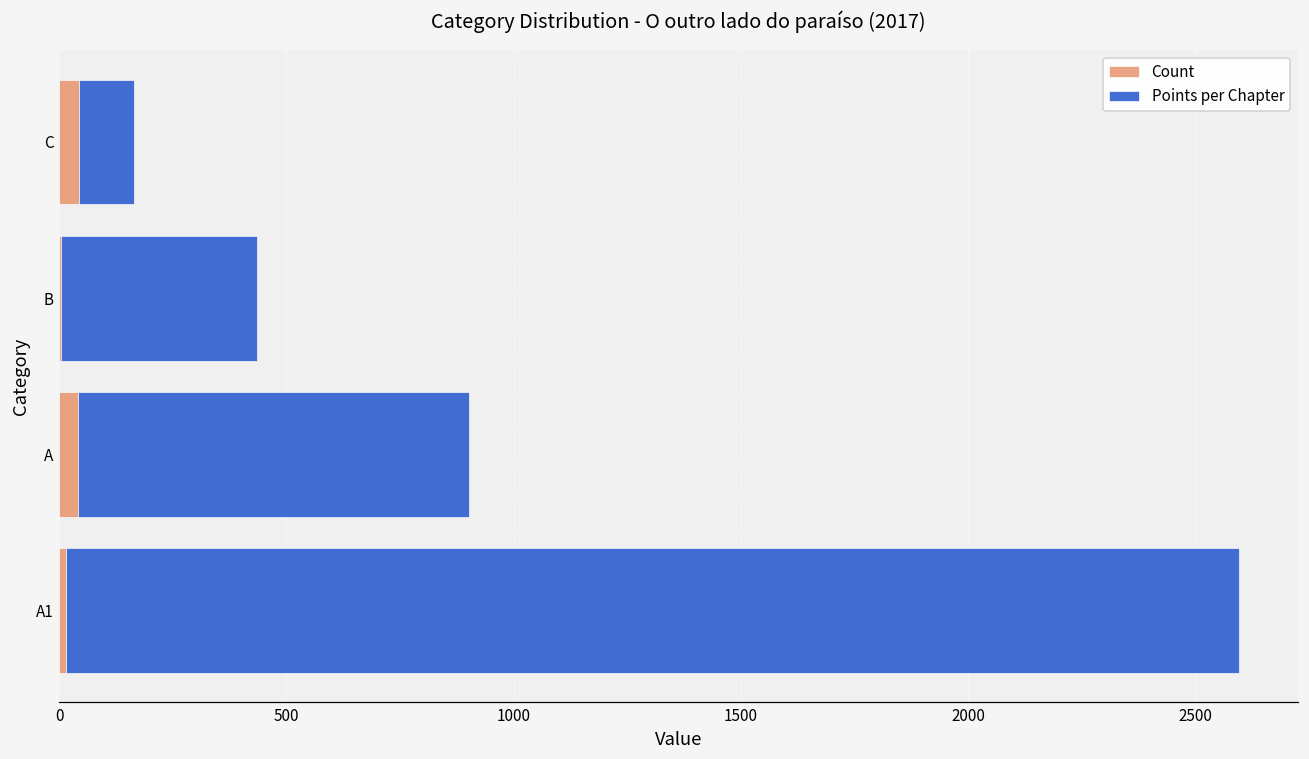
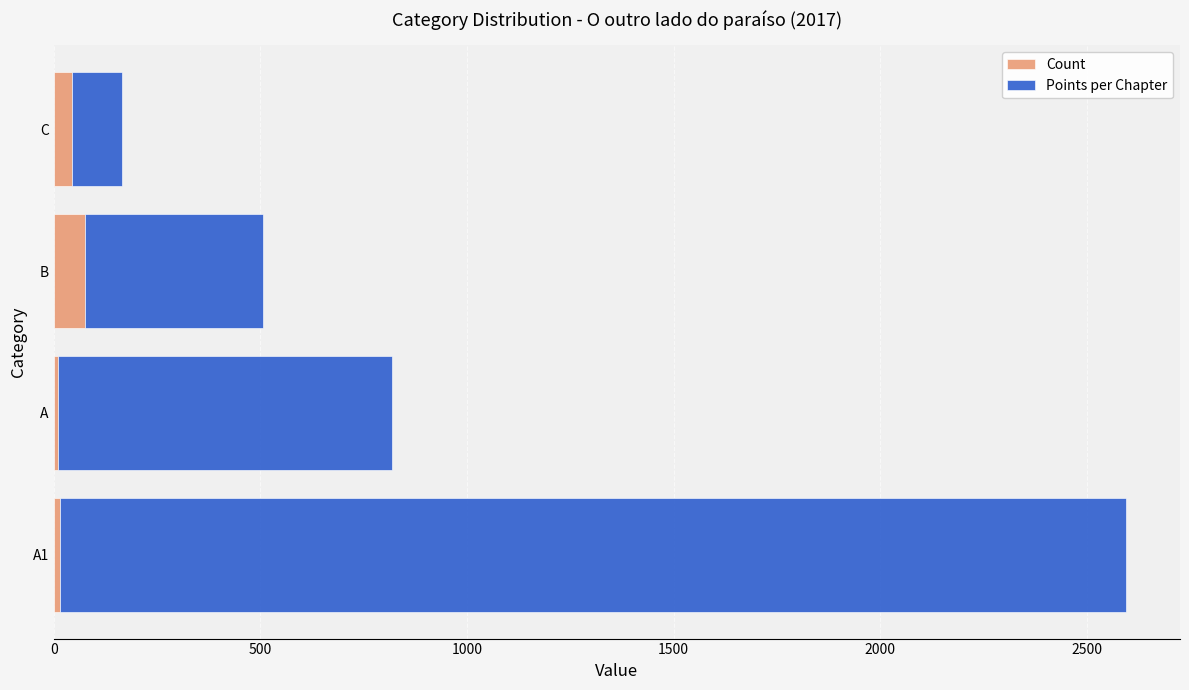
  {
    "Count": {
      "C": 50,
-     "B": 10,
-     "A": 40,
+     "B": 80,
+     "A": 10,
      "A1": 20
    },
    "Points per Chapter": {
      "C": 120,
      "B": 430,
-     "A": 860,
+     "A": 810,
      "A1": 2580
    }
  }
